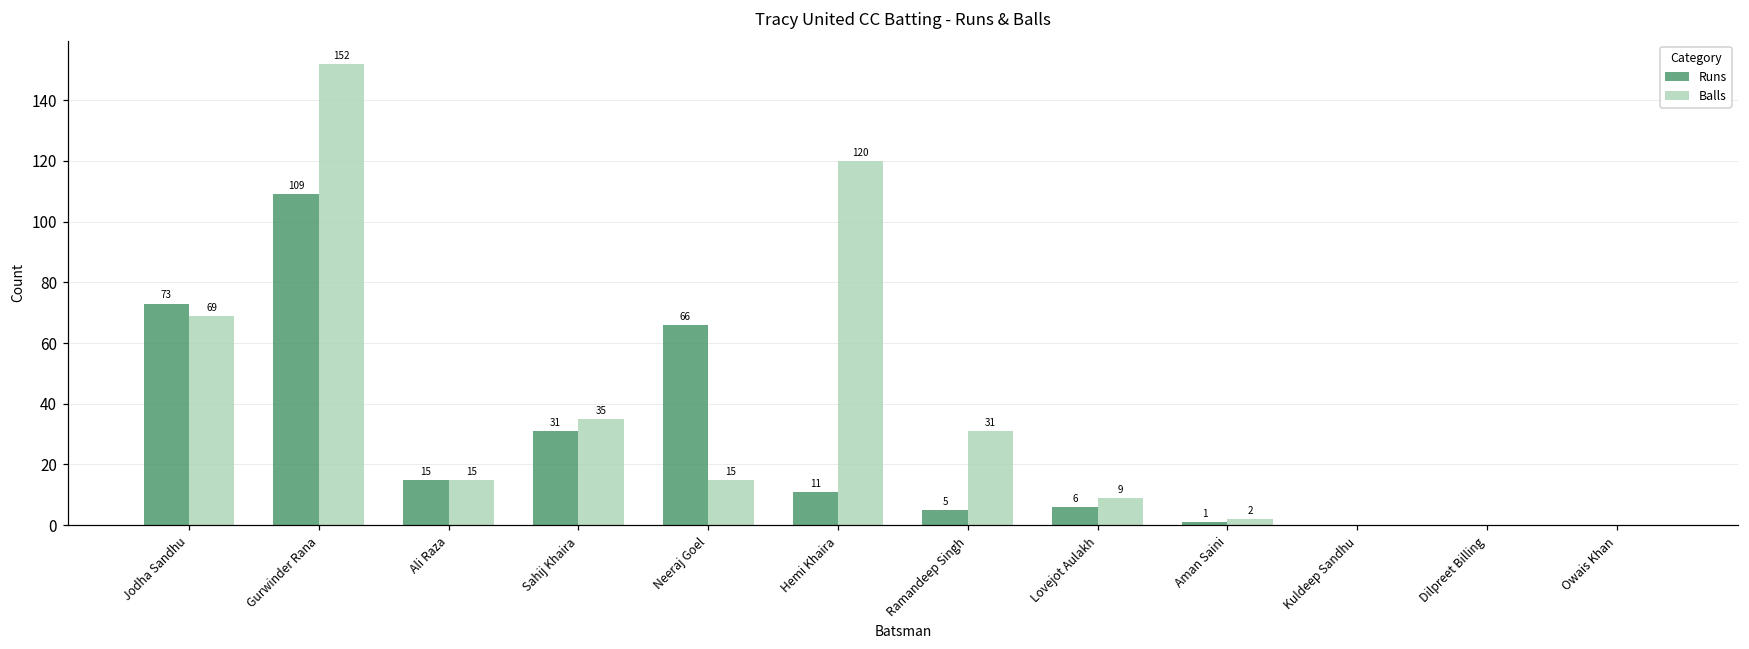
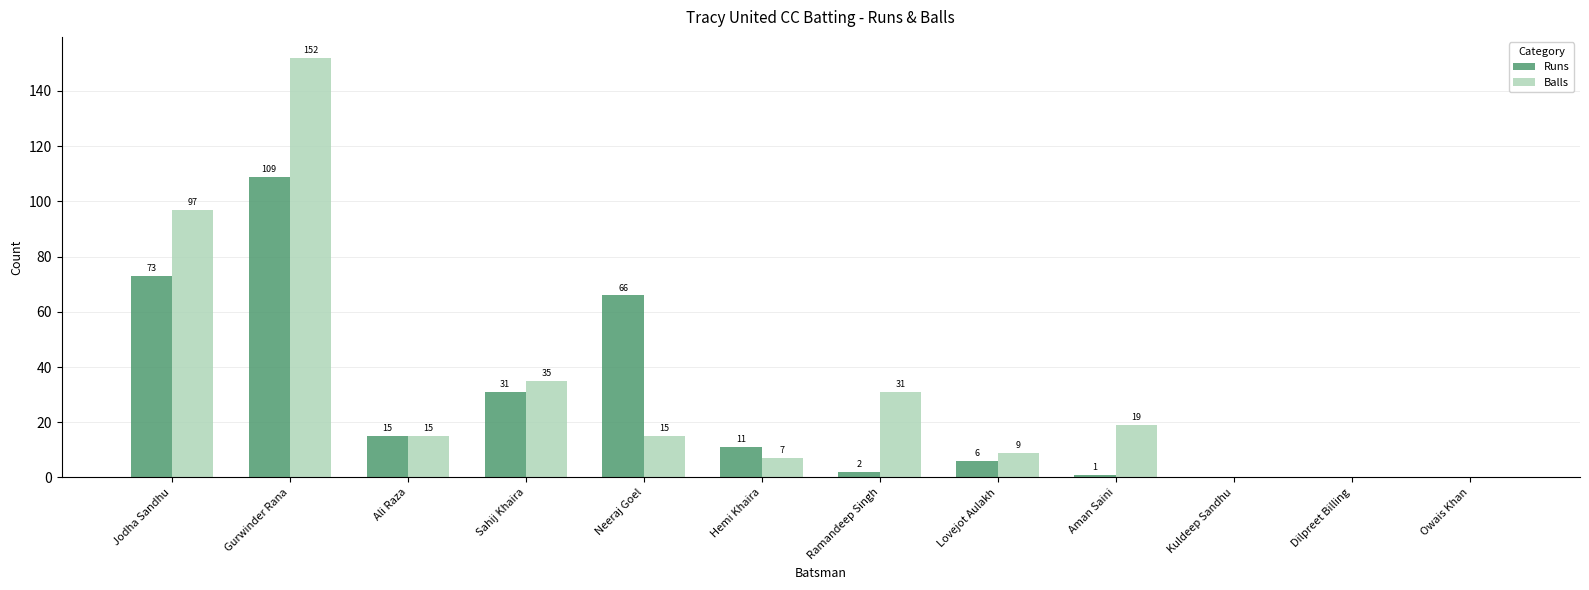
  {
    "Runs": {
      "Jodha Sandhu": 73,
      "Gurwinder Rana": 109,
      "Ali Raza": 15,
      "Sahij Khaira": 31,
      "Neeraj Goel": 66,
      "Hemi Khaira": 11,
-     "Ramandeep Singh": 5,
+     "Ramandeep Singh": 2,
      "Lovejot Aulakh": 6,
      "Aman Saini": 1
    },
    "Balls": {
-     "Jodha Sandhu": 69,
+     "Jodha Sandhu": 97,
      "Gurwinder Rana": 152,
      "Ali Raza": 15,
      "Sahij Khaira": 35,
      "Neeraj Goel": 15,
-     "Hemi Khaira": 120,
+     "Hemi Khaira": 7,
      "Ramandeep Singh": 31,
      "Lovejot Aulakh": 9,
-     "Aman Saini": 2
+     "Aman Saini": 19
    }
  }
